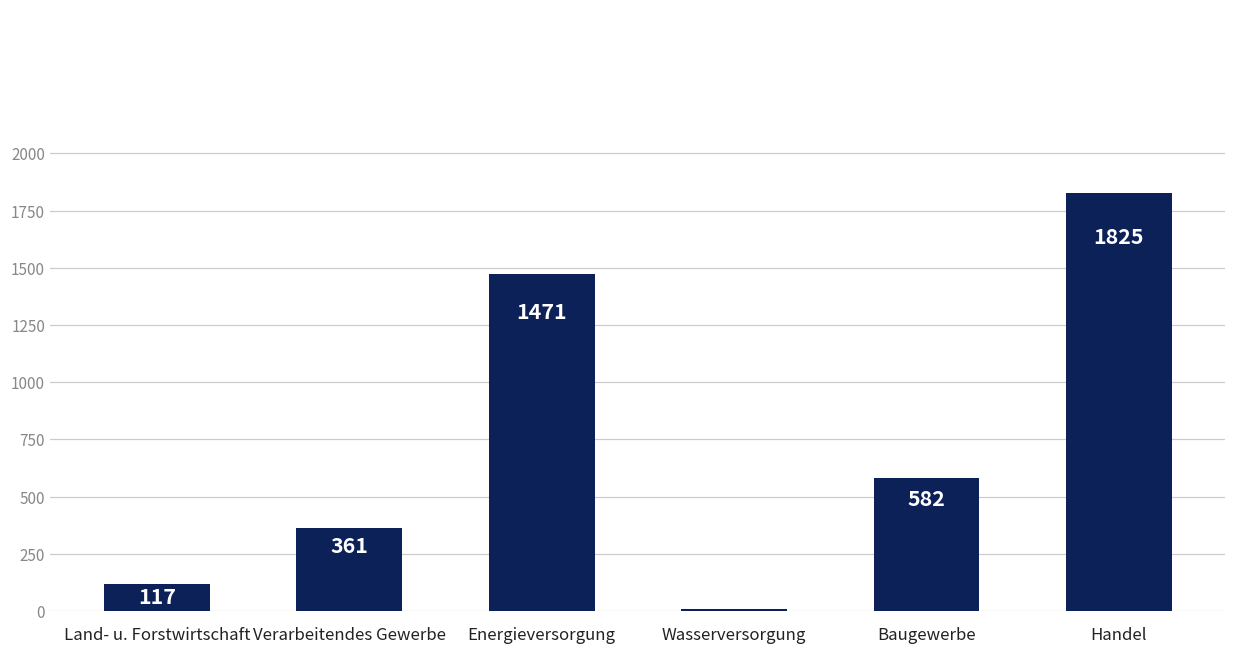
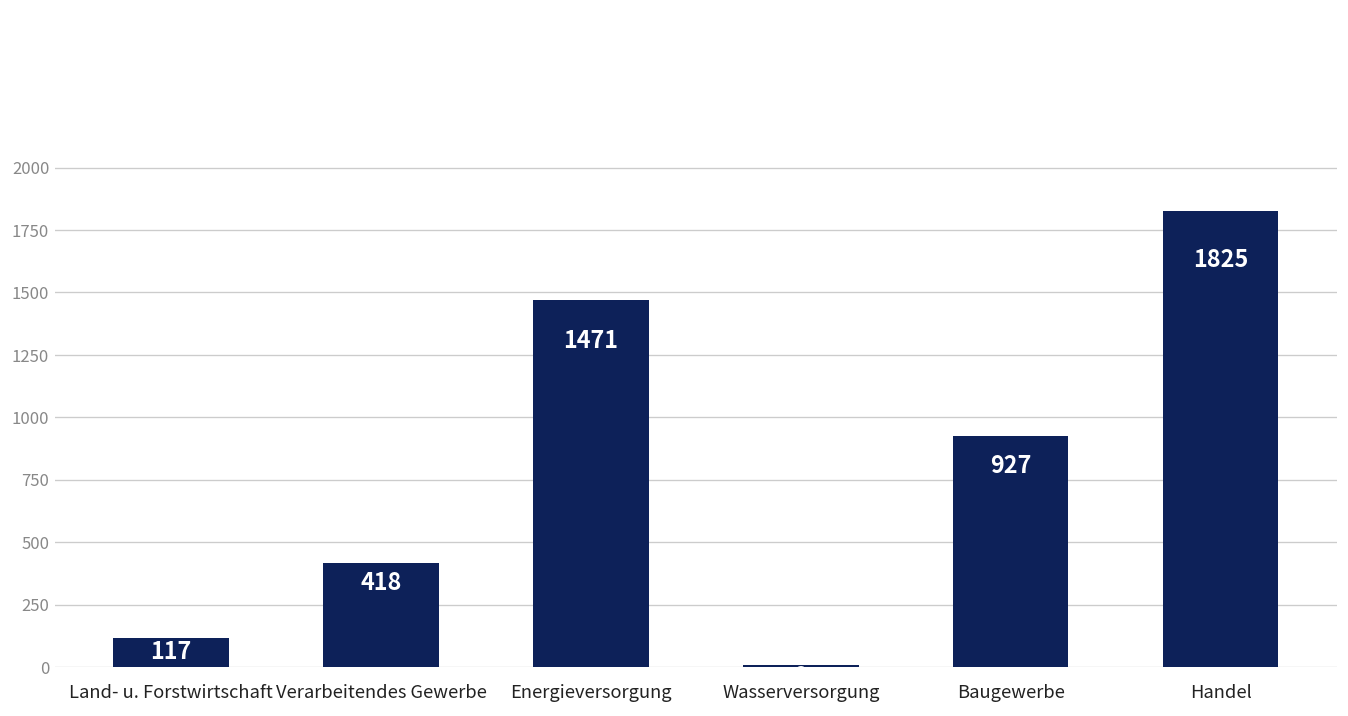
  {
    "Land- u. Forstwirtschaft": 117,
-   "Verarbeitendes Gewerbe": 361,
+   "Verarbeitendes Gewerbe": 418,
    "Energieversorgung": 1471,
-   "Baugewerbe": 582,
+   "Baugewerbe": 927,
    "Handel": 1825
  }
